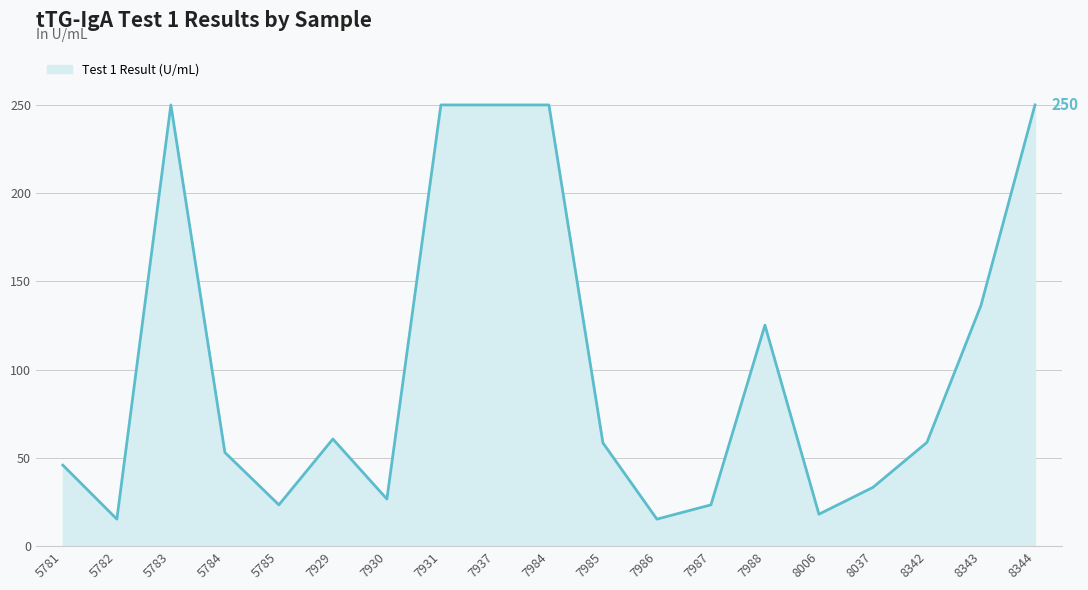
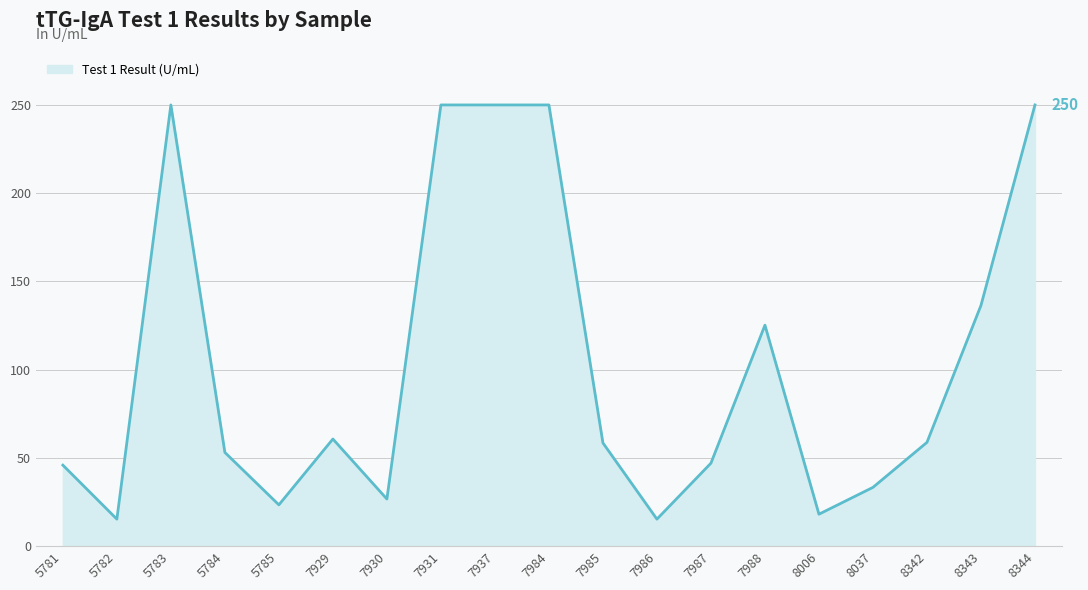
  {
    "5781": 46,
    "5782": 15,
    "5783": 250,
    "5784": 53,
    "5785": 23,
    "7929": 61,
    "7930": 27,
    "7931": 250,
    "7937": 250,
    "7984": 250,
    "7985": 59,
    "7986": 15,
-   "7987": 23,
+   "7987": 47,
    "7988": 125,
    "8006": 18,
    "8037": 33,
    "8342": 59,
    "8343": 136
  }
